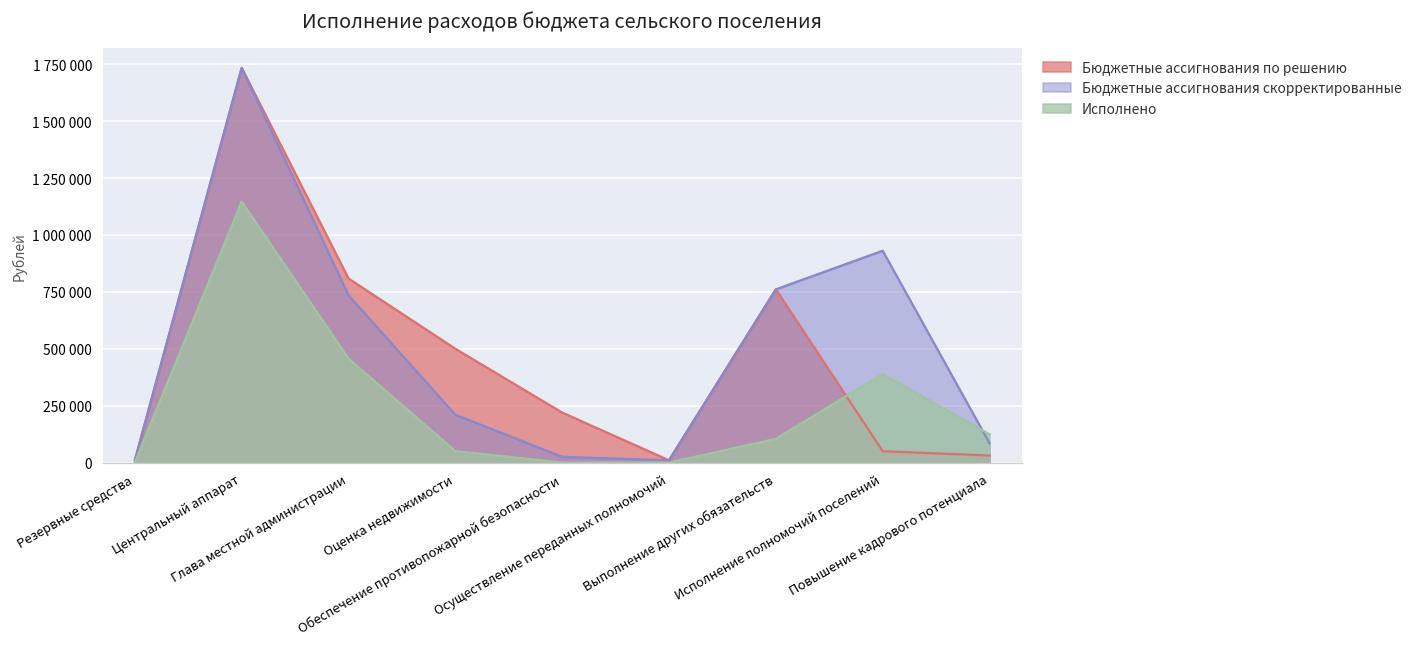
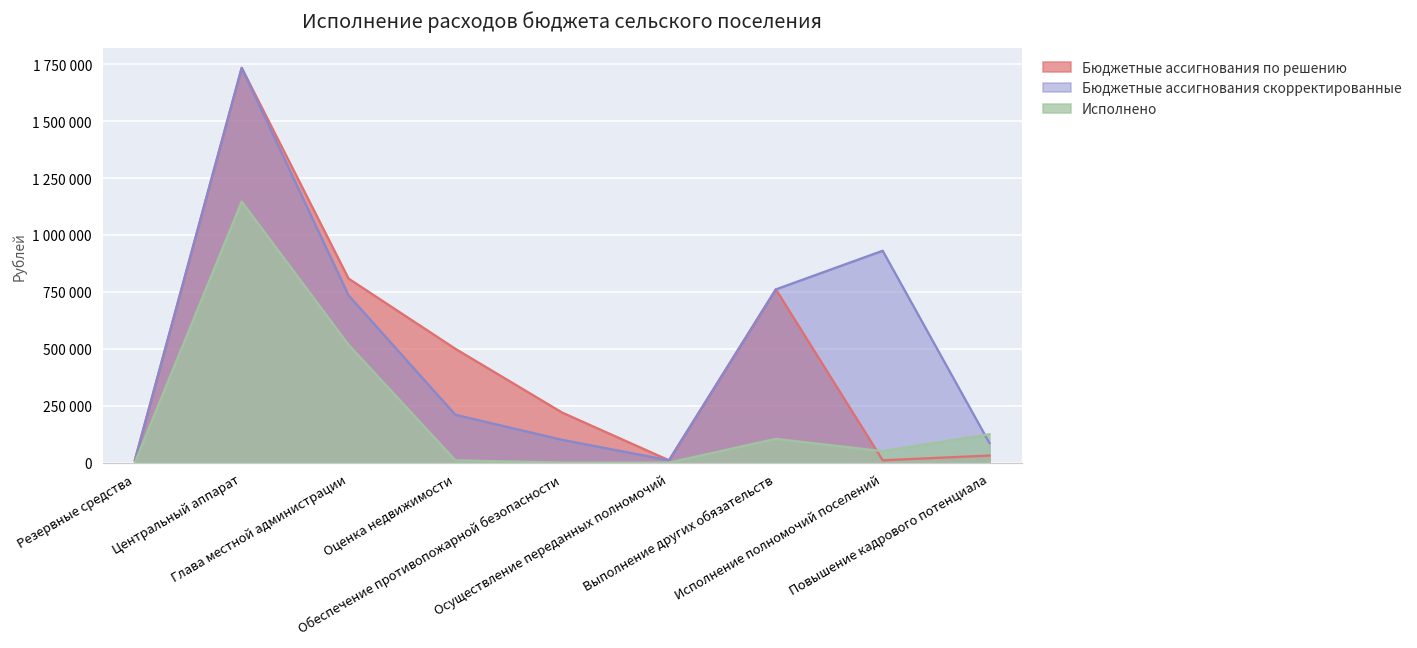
  {
    "Бюджетные ассигнования по решению": {
      "Глава местной администрации": 810000,
      "Оценка недвижимости": 500000,
      "Обеспечение противопожарной безопасности": 220000,
-     "Исполнение полномочий поселений": 50000,
+     "Исполнение полномочий поселений": 10000,
      "Повышение кадрового потенциала": 30000
    },
    "Бюджетные ассигнования скорректированные": {
      "Глава местной администрации": 730000,
      "Оценка недвижимости": 210000,
-     "Обеспечение противопожарной безопасности": 30000,
+     "Обеспечение противопожарной безопасности": 100000,
      "Исполнение полномочий поселений": 930000,
      "Повышение кадрового потенциала": 90000
    },
    "Исполнено": {
      "Центральный аппарат": 1150000,
-     "Глава местной администрации": 460000,
-     "Оценка недвижимости": 50000,
+     "Глава местной администрации": 520000,
+     "Оценка недвижимости": 10000,
      "Обеспечение противопожарной безопасности": 0,
      "Выполнение других обязательств": 100000,
-     "Исполнение полномочий поселений": 390000,
+     "Исполнение полномочий поселений": 50000,
      "Повышение кадрового потенциала": 120000
    }
  }
